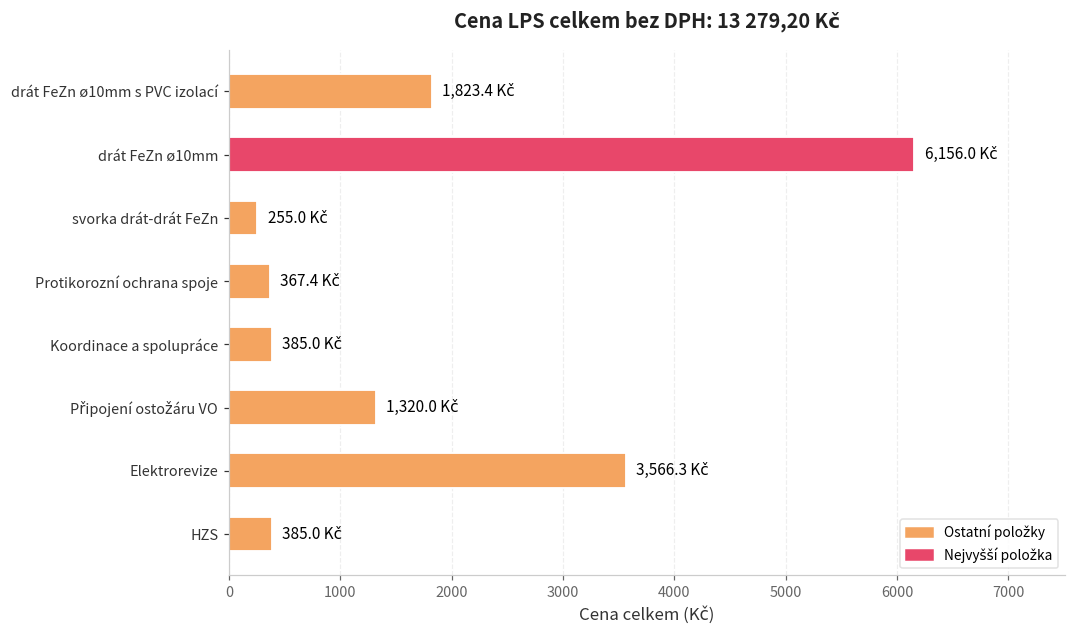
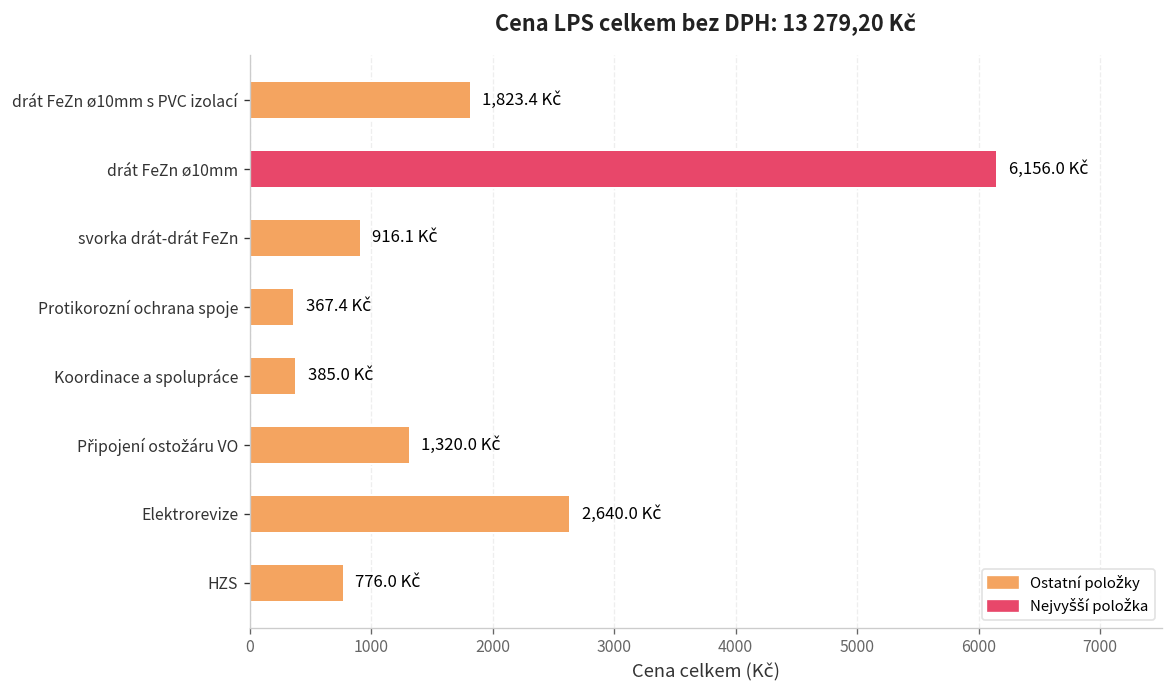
  {
    "drát FeZn ø10mm s PVC izolací": "1,823.4",
    "drát FeZn ø10mm": "6,156.0",
-   "svorka drát-drát FeZn": "255.0",
+   "svorka drát-drát FeZn": "916.1",
    "Protikorozní ochrana spoje": "367.4",
    "Koordinace a spolupráce": "385.0",
    "Připojení ostožáru VO": "1,320.0",
-   "Elektrorevize": "3,566.3",
-   "HZS": "385.0"
+   "Elektrorevize": "2,640.0",
+   "HZS": "776.0"
  }
